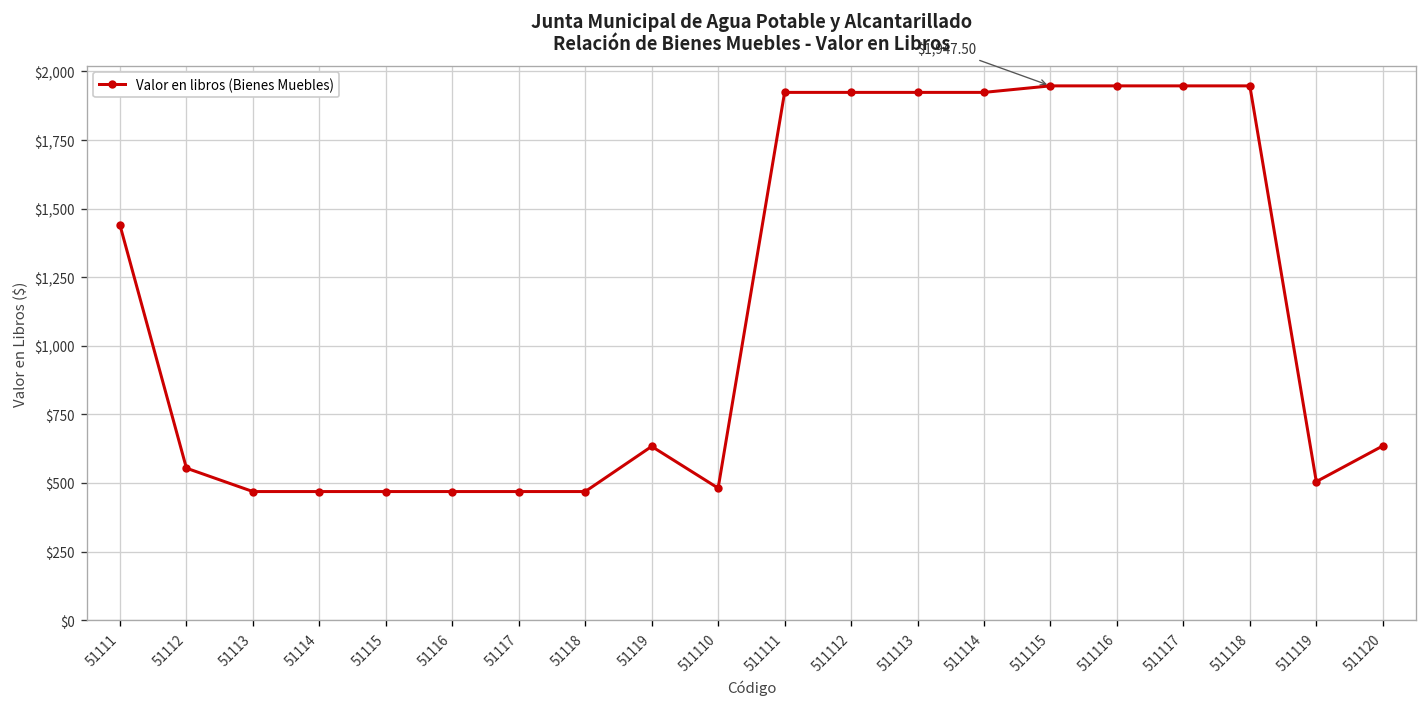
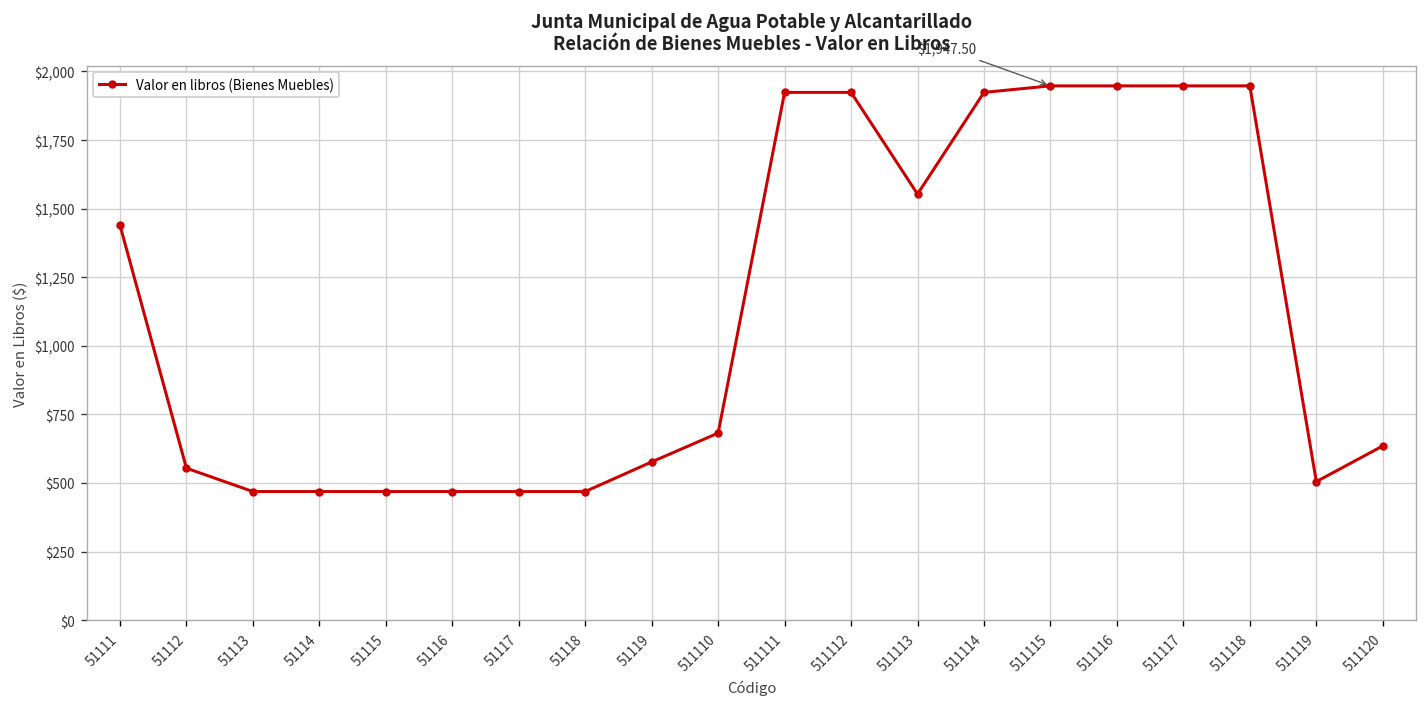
  {
    "51111": "$1,440",
    "51112": "$550",
    "51113": "$470",
    "51114": "$470",
    "51115": "$470",
    "51116": "$470",
    "51117": "$470",
    "51118": "$470",
-   "51119": "$630",
-   "511110": "$480",
+   "51119": "$580",
+   "511110": "$680",
    "511111": "$1,920",
    "511112": "$1,920",
-   "511113": "$1,920",
+   "511113": "$1,550",
    "511114": "$1,920",
    "511116": "$1,950",
    "511117": "$1,950",
    "511118": "$1,950",
    "511119": "$500",
    "511120": "$640"
  }
